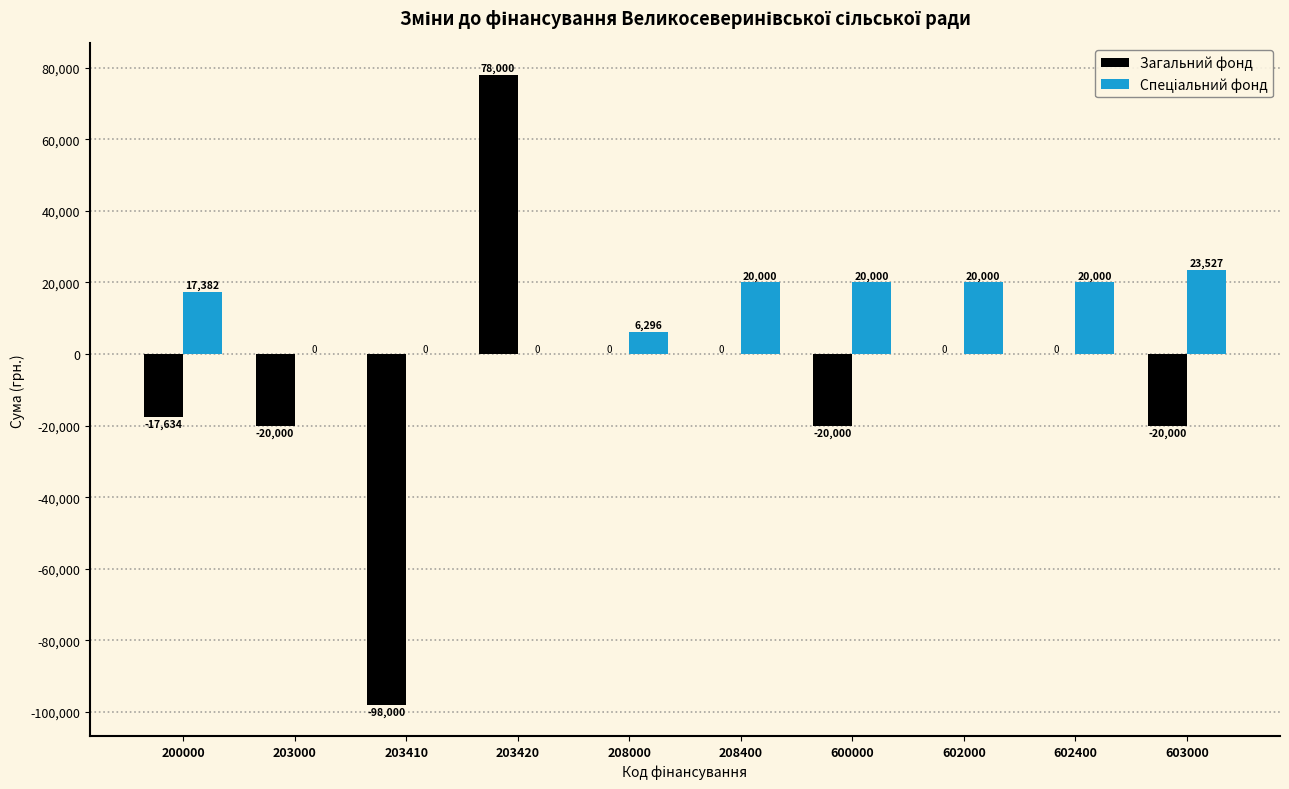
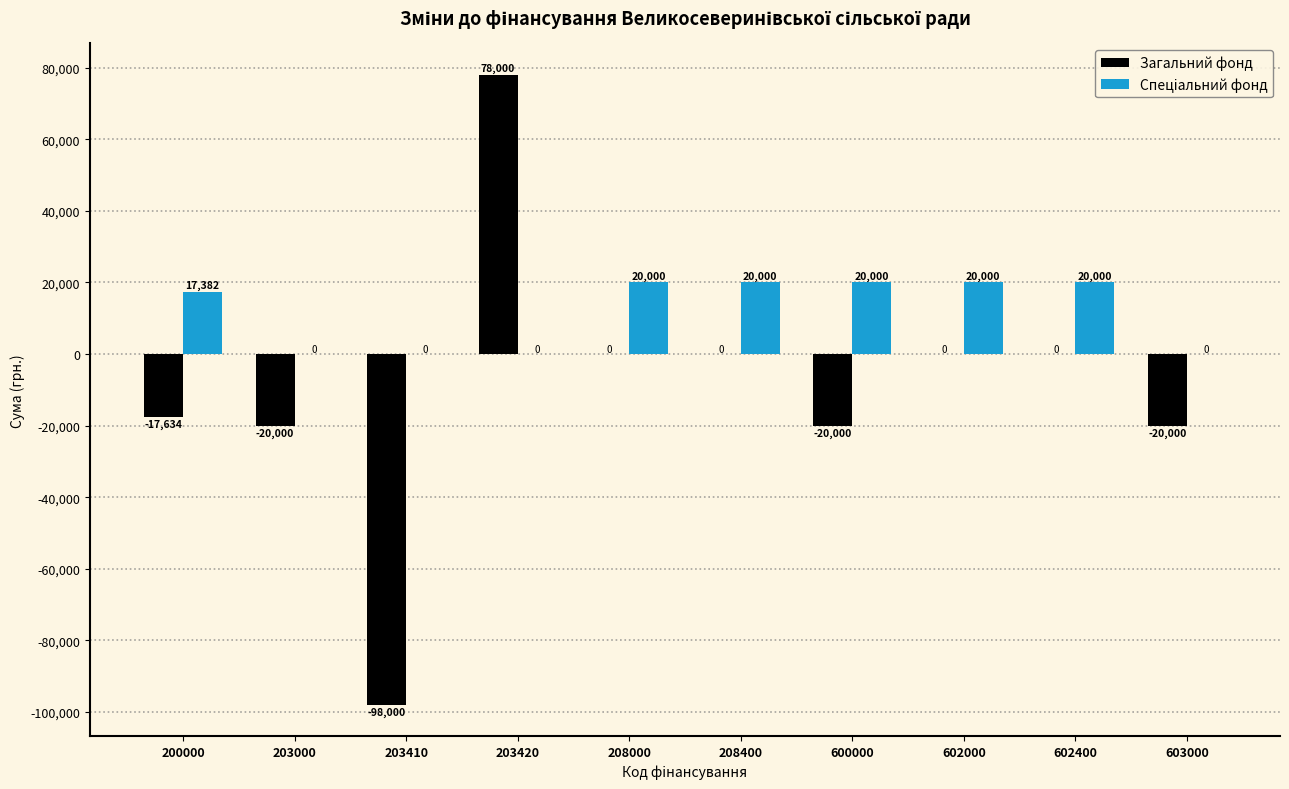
  {
    "Загальний фонд": {
      "200000": "-17,634",
      "203000": "-20,000",
      "203410": "-98,000",
      "203420": "78,000",
      "208000": "0",
      "208400": "0",
      "600000": "-20,000",
      "602000": "0",
      "602400": "0",
      "603000": "-20,000"
    },
    "Спеціальний фонд": {
      "200000": "17,382",
      "203000": "0",
      "203410": "0",
      "203420": "0",
-     "208000": "6,296",
+     "208000": "20,000",
      "208400": "20,000",
      "600000": "20,000",
      "602000": "20,000",
      "602400": "20,000",
-     "603000": "23,527"
+     "603000": "0"
    }
  }
